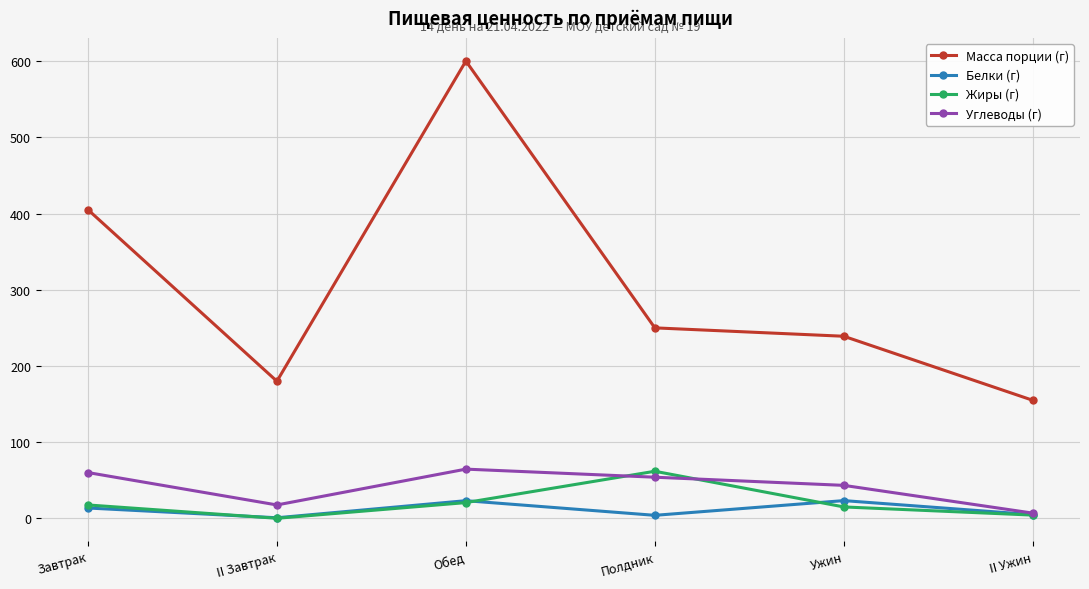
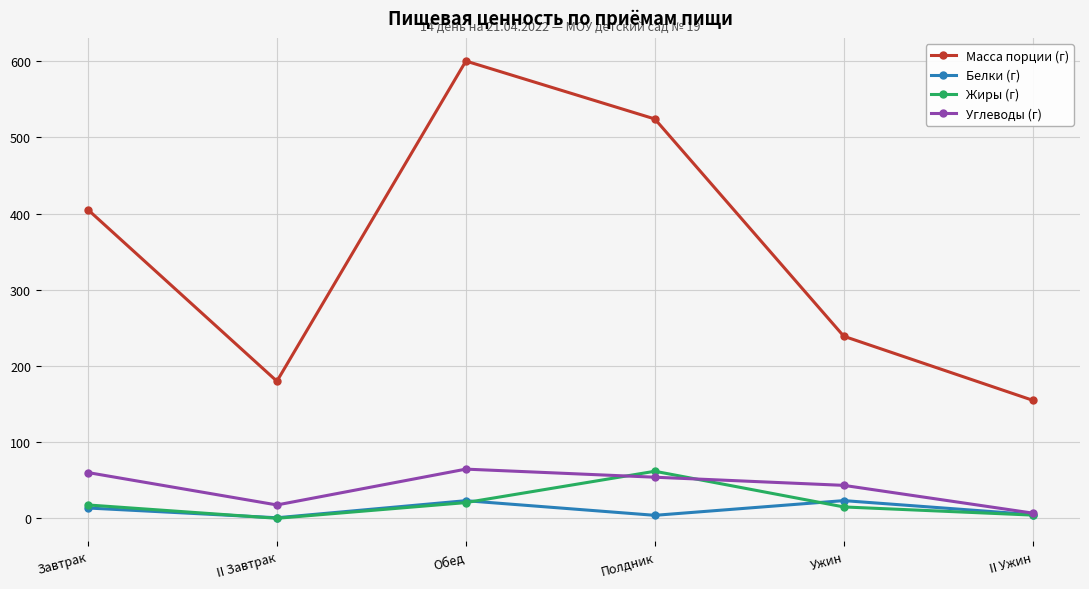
  {
    "Масса порции (г)": {
      "Завтрак": 410,
      "II Завтрак": 180,
      "Обед": 600,
-     "Полдник": 250,
+     "Полдник": 520,
      "Ужин": 240,
      "II Ужин": 160
    },
    "Белки (г)": {
      "Завтрак": 10,
      "Полдник": 0,
      "Ужин": 20
    },
    "Жиры (г)": {
      "Завтрак": 20,
      "Полдник": 60,
      "Ужин": 20
    },
    "Углеводы (г)": {
      "Завтрак": 60,
      "II Завтрак": 20,
      "Обед": 60,
      "Полдник": 50,
      "Ужин": 40
    }
  }
